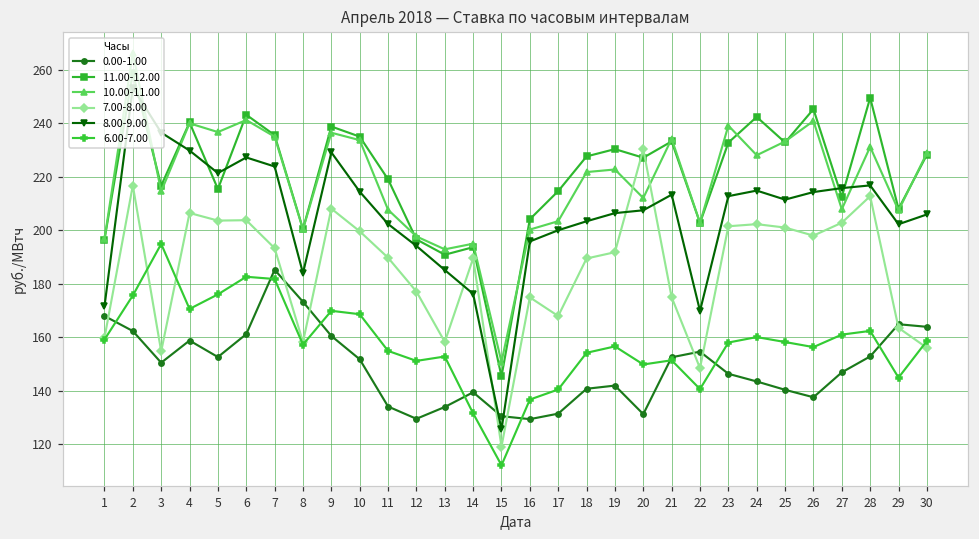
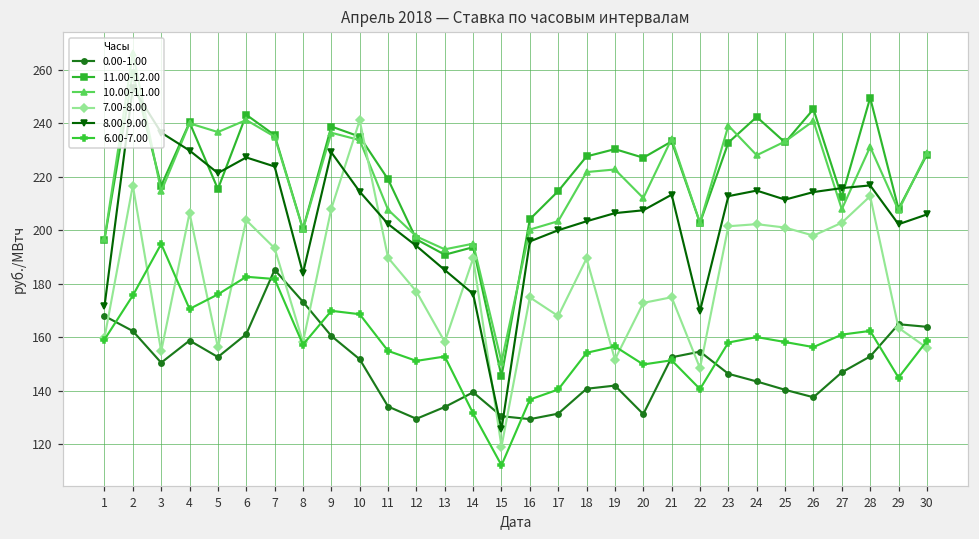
  {
    "7.00-8.00": {
      "2": 217,
      "3": 155,
      "4": 207,
-     "5": 204,
+     "5": 156,
      "6": 204,
      "7": 193,
      "9": 208,
-     "10": 200,
+     "10": 241,
      "11": 190,
      "12": 177,
      "13": 158,
      "14": 190,
      "15": 119,
      "16": 175,
      "17": 168,
      "18": 189,
-     "19": 192,
-     "20": 230,
+     "19": 152,
+     "20": 173,
      "21": 175,
      "22": 148,
      "23": 202,
      "24": 202,
      "25": 201,
      "26": 198,
      "27": 203,
      "28": 213,
      "29": 164,
      "30": 156
    }
  }
